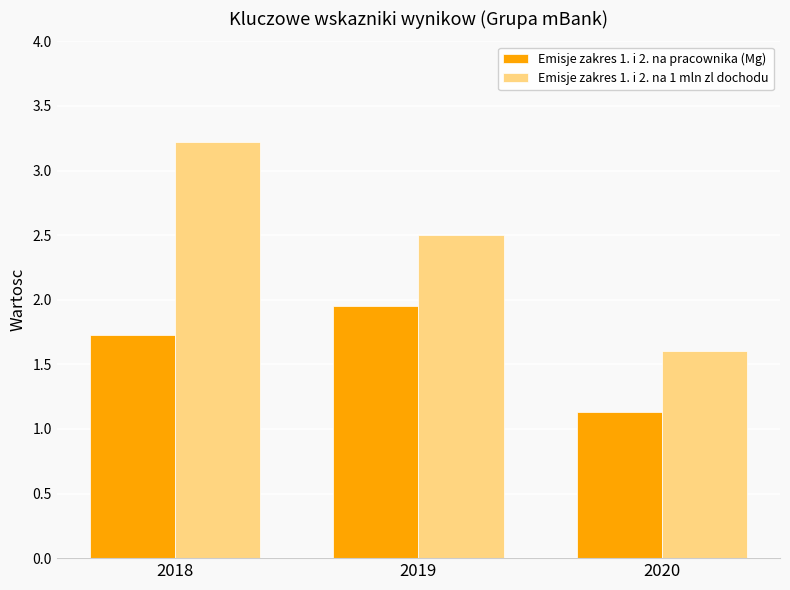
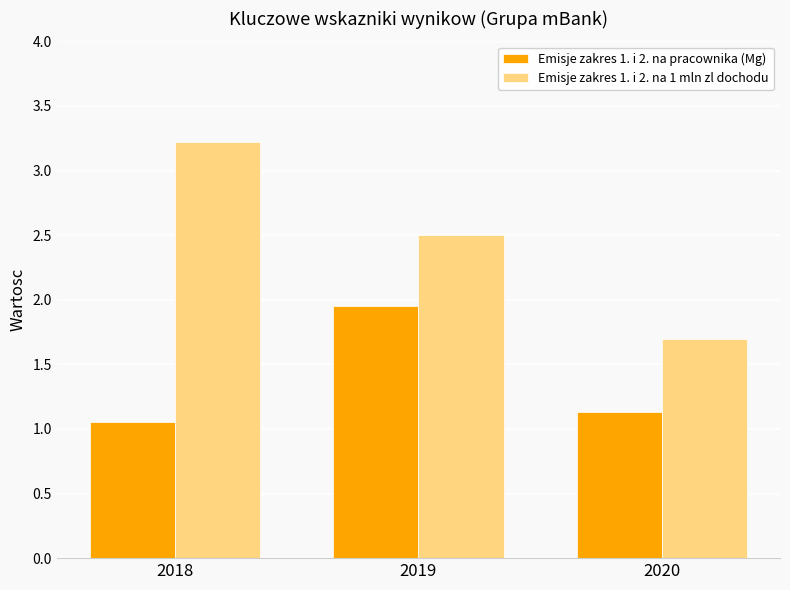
  {
    "Emisje zakres 1. i 2. na pracownika (Mg)": {
-     "2018": 1.73,
+     "2018": 1.05,
      "2019": 1.95,
      "2020": 1.13
    },
    "Emisje zakres 1. i 2. na 1 mln zl dochodu": {
      "2018": 3.22,
      "2019": 2.5,
-     "2020": 1.6
+     "2020": 1.7
    }
  }
